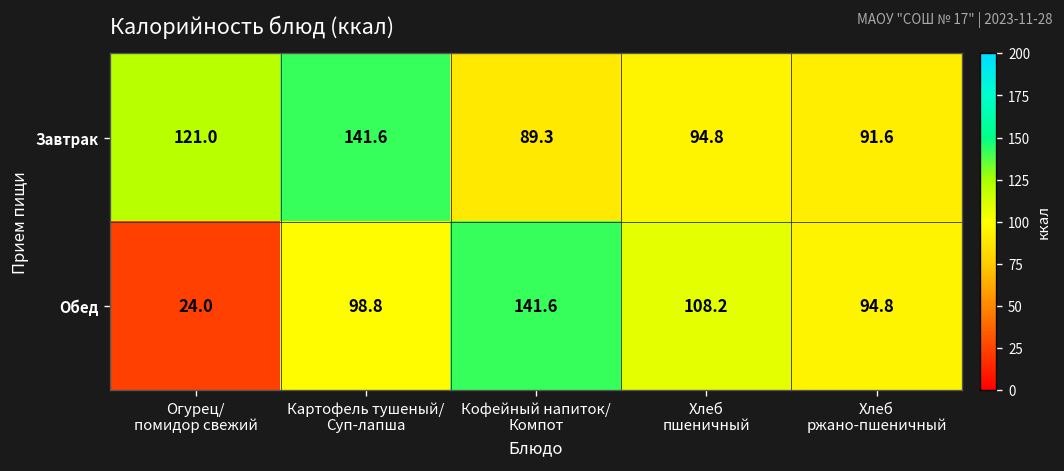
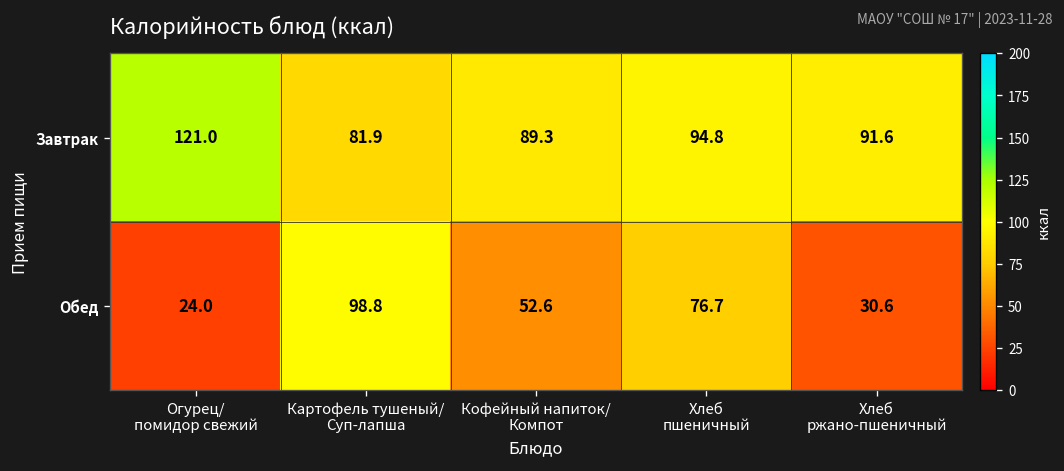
  {
    "Завтрак": {
      "Огурец/ помидор свежий": 121.0,
-     "Картофель тушеный/ Суп-лапша": 141.6,
+     "Картофель тушеный/ Суп-лапша": 81.9,
      "Кофейный напиток/ Компот": 89.3,
      "Хлеб пшеничный": 94.8,
      "Хлеб ржано-пшеничный": 91.6
    },
    "Обед": {
      "Огурец/ помидор свежий": 24.0,
      "Картофель тушеный/ Суп-лапша": 98.8,
-     "Кофейный напиток/ Компот": 141.6,
-     "Хлеб пшеничный": 108.2,
-     "Хлеб ржано-пшеничный": 94.8
+     "Кофейный напиток/ Компот": 52.6,
+     "Хлеб пшеничный": 76.7,
+     "Хлеб ржано-пшеничный": 30.6
    }
  }
